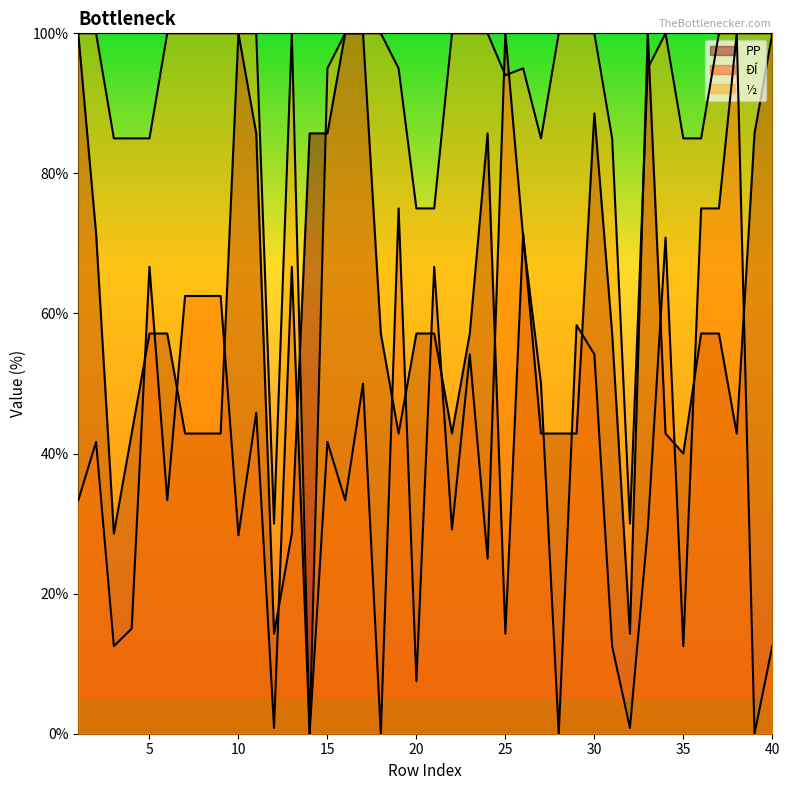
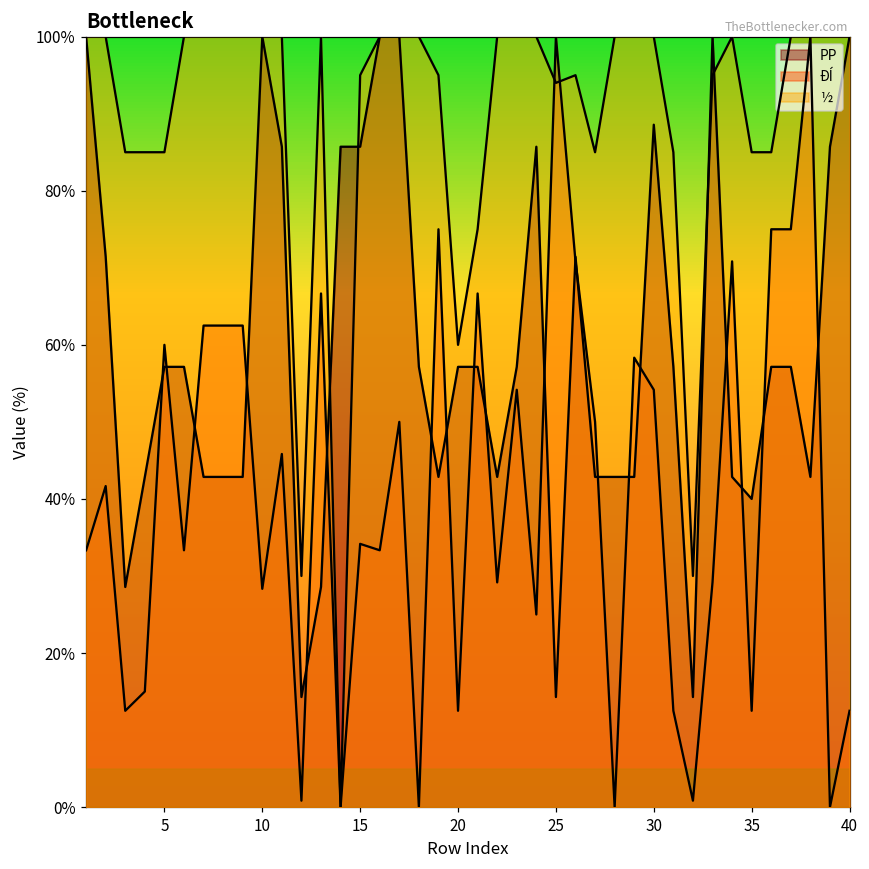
  {
    "PP": {
      "5": "57%",
      "15": "86%",
      "20": "57%",
      "25": "14%",
      "30": "89%",
      "35": "40%"
    },
    "ÐÍ": {
-     "5": "67%",
+     "5": "60%",
      "10": "28%",
-     "15": "42%",
-     "20": "8%",
+     "15": "34%",
+     "20": "13%",
      "25": "100%",
      "30": "54%",
      "35": "13%",
      "40": "13%"
    },
    "½": {
      "5": "85%",
      "15": "95%",
-     "20": "75%",
+     "20": "60%",
      "25": "94%",
      "30": "100%",
      "35": "85%"
    }
  }
